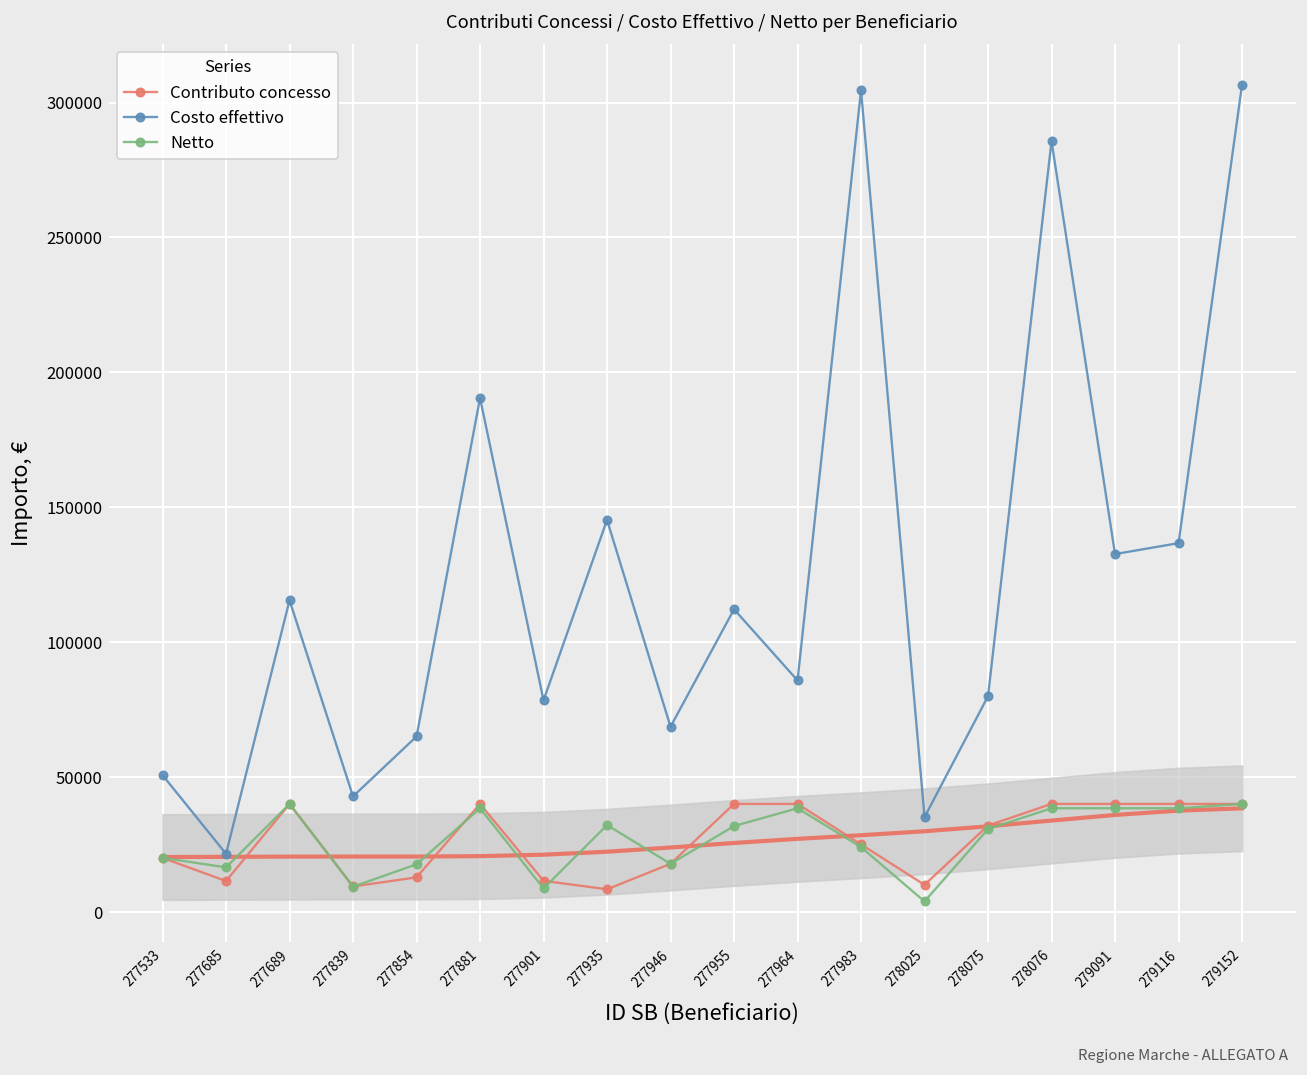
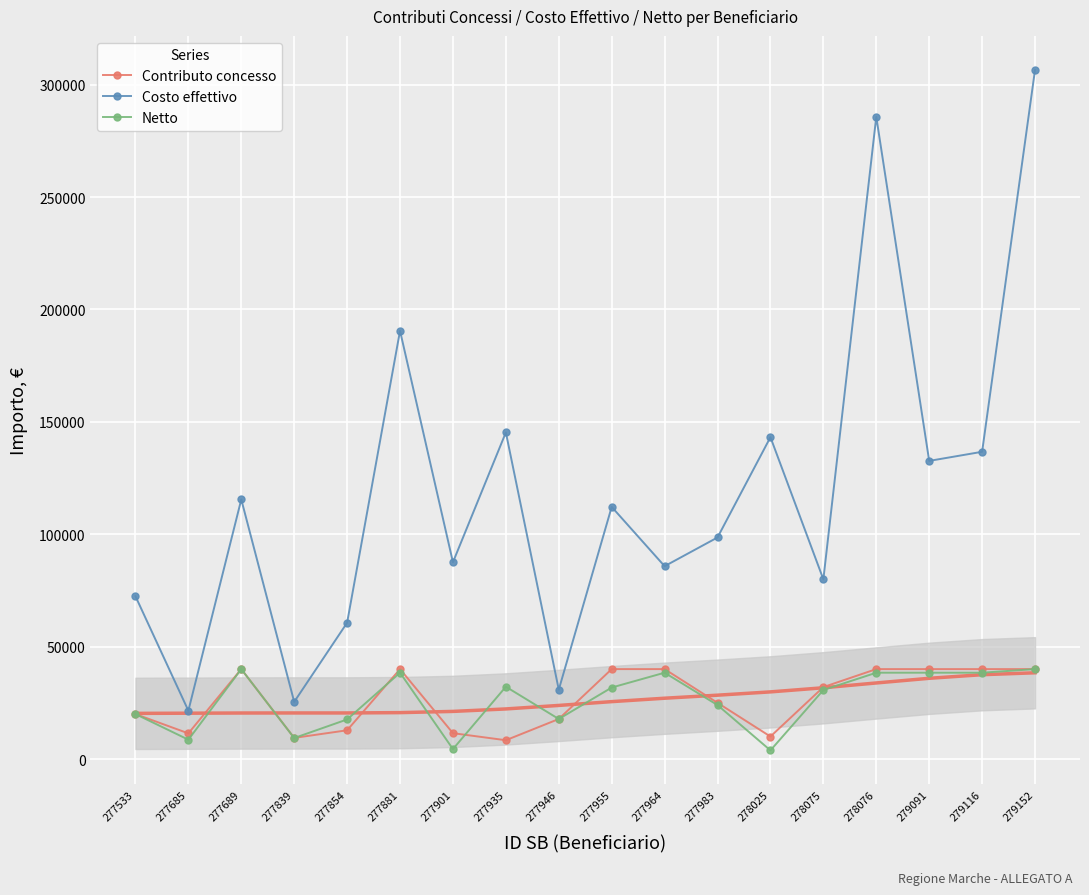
  {
    "Costo effettivo": {
-     "277533": 51000,
+     "277533": 72000,
      "277689": 115000,
-     "277839": 43000,
-     "277854": 65000,
+     "277839": 25000,
+     "277854": 61000,
      "277881": 190000,
-     "277901": 78000,
+     "277901": 88000,
      "277935": 145000,
-     "277946": 69000,
+     "277946": 31000,
      "277955": 112000,
      "277964": 86000,
-     "277983": 305000,
-     "278025": 35000,
+     "277983": 99000,
+     "278025": 143000,
      "278075": 80000,
      "278076": 286000,
      "279091": 133000,
      "279116": 137000,
      "279152": 307000
    },
    "Netto": {
-     "277685": 16000,
+     "277685": 9000,
      "277854": 18000,
      "277881": 38000,
-     "277901": 9000,
+     "277901": 4000,
      "277935": 32000,
      "277955": 32000,
      "277964": 38000,
      "278025": 4000,
      "278076": 38000,
      "279091": 38000
    }
  }
